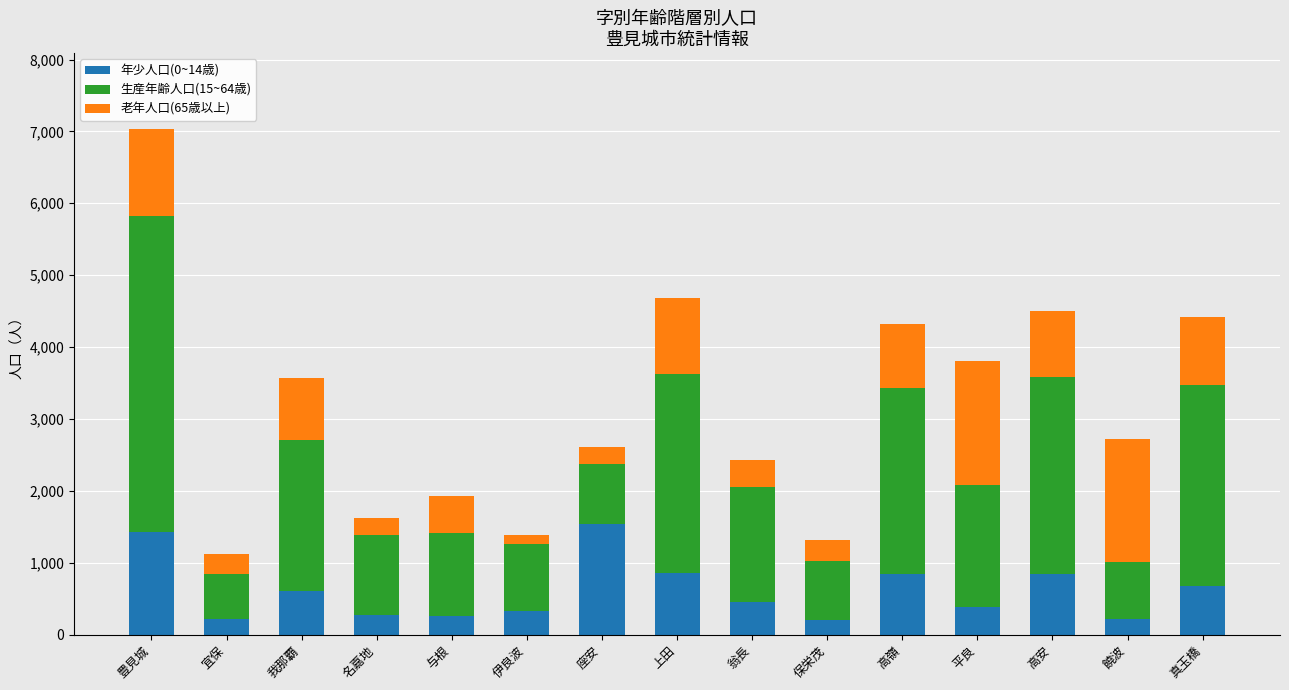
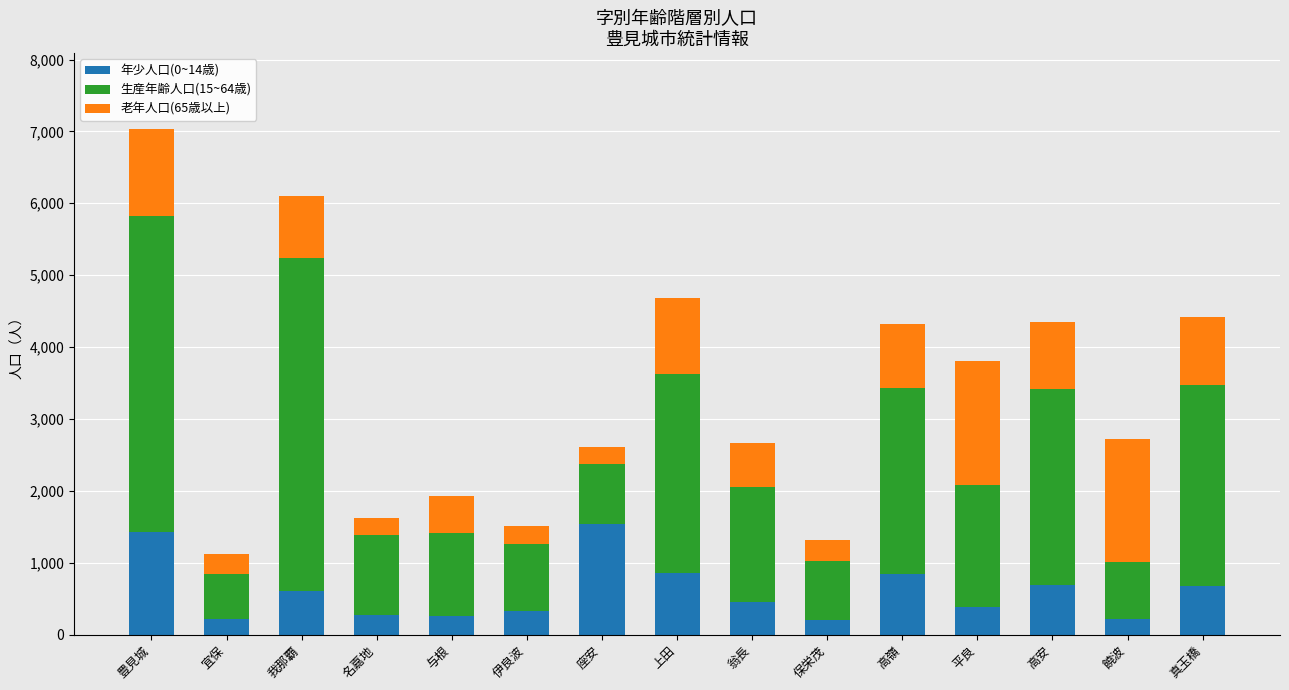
  {
    "年少人口(0~14歳)": {
      "豊見城": "1,400",
      "宜保": "200",
      "我那覇": "600",
      "名嘉地": "300",
      "与根": "300",
      "伊良波": "300",
      "座安": "1,500",
      "上田": "900",
      "翁長": "500",
      "保栄茂": "200",
      "高嶺": "800",
      "平良": "400",
-     "高安": "800",
+     "高安": "700",
      "饒波": "200",
      "真玉橋": "700"
    },
    "生産年齢人口(15~64歳)": {
      "豊見城": "4,400",
      "宜保": "600",
-     "我那覇": "2,100",
+     "我那覇": "4,600",
      "名嘉地": "1,100",
      "与根": "1,200",
      "伊良波": "900",
      "座安": "800",
      "上田": "2,800",
      "翁長": "1,600",
      "保栄茂": "800",
      "高嶺": "2,600",
      "平良": "1,700",
      "高安": "2,700",
      "饒波": "800",
      "真玉橋": "2,800"
    },
    "老年人口(65歳以上)": {
      "豊見城": "1,200",
      "宜保": "300",
      "我那覇": "900",
      "名嘉地": "200",
      "与根": "500",
-     "伊良波": "100",
+     "伊良波": "200",
      "座安": "200",
      "上田": "1,100",
-     "翁長": "400",
+     "翁長": "600",
      "保栄茂": "300",
      "高嶺": "900",
      "平良": "1,700",
      "高安": "900",
      "饒波": "1,700",
      "真玉橋": "900"
    }
  }
